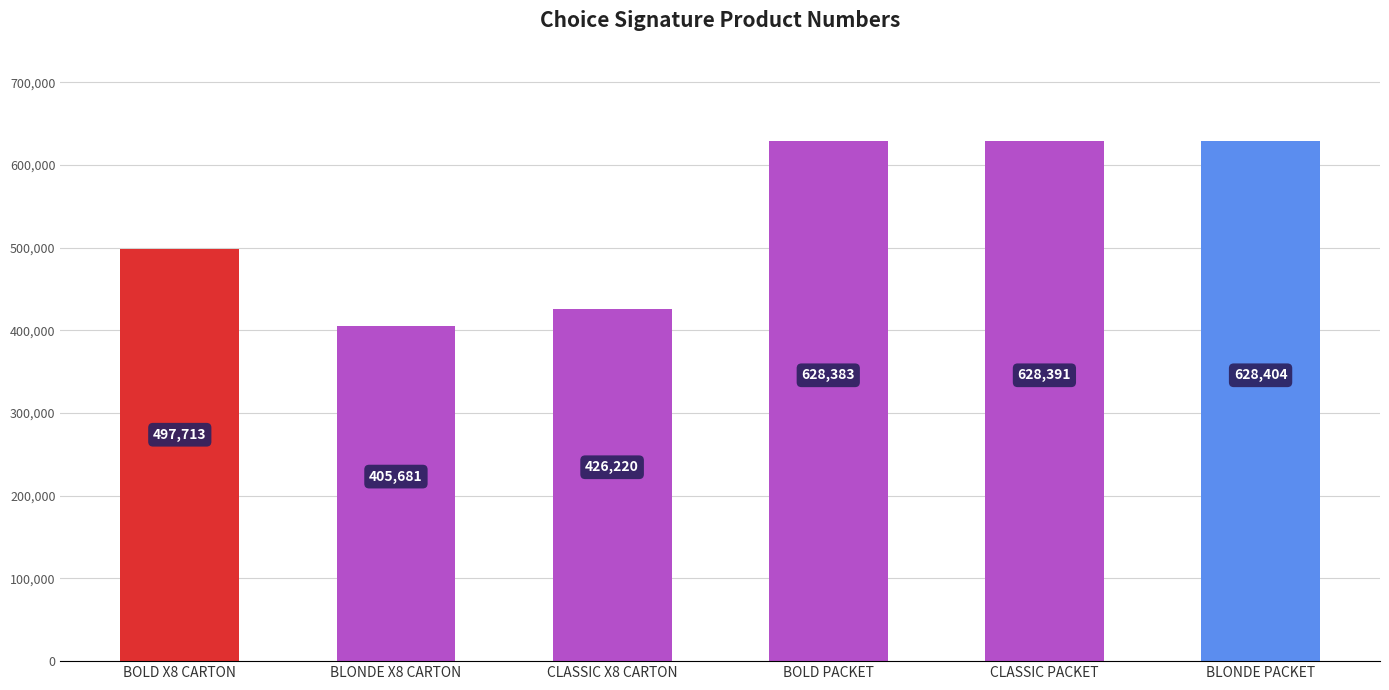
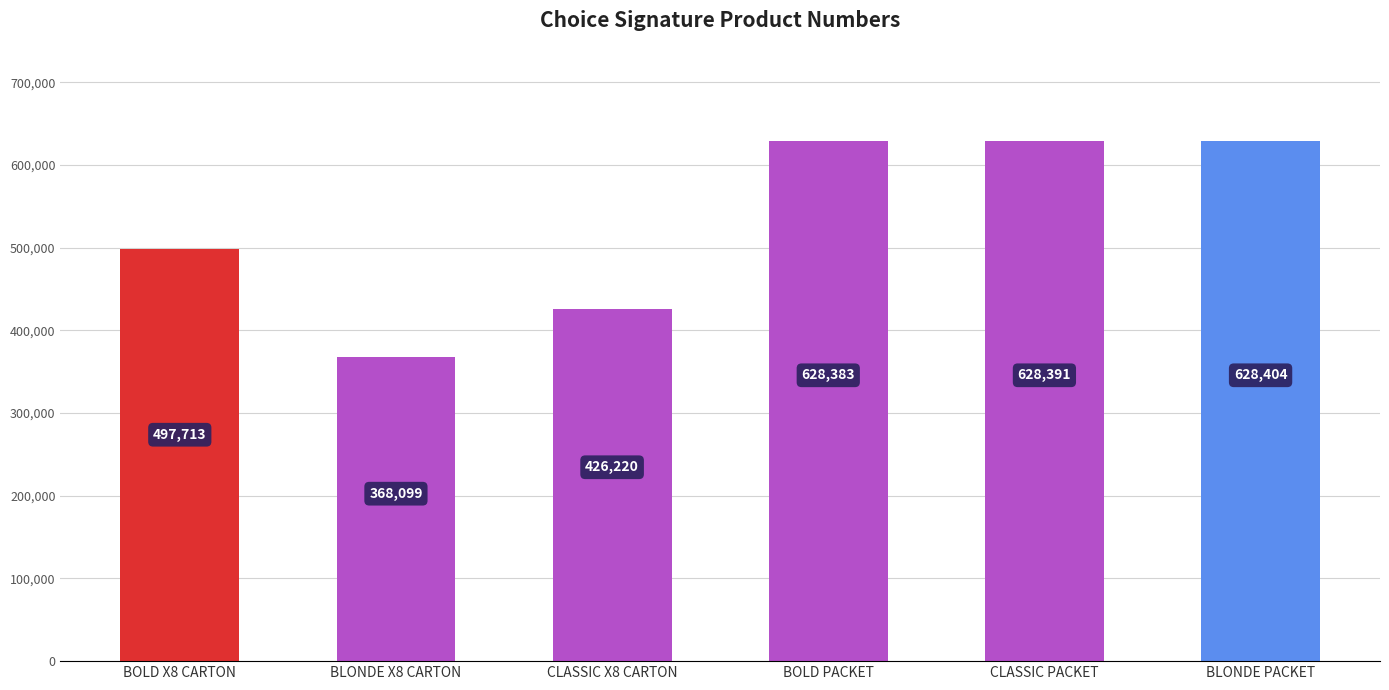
  {
-   "BLONDE X8 CARTON": "405,681"
+   "BLONDE X8 CARTON": "368,099"
  }
